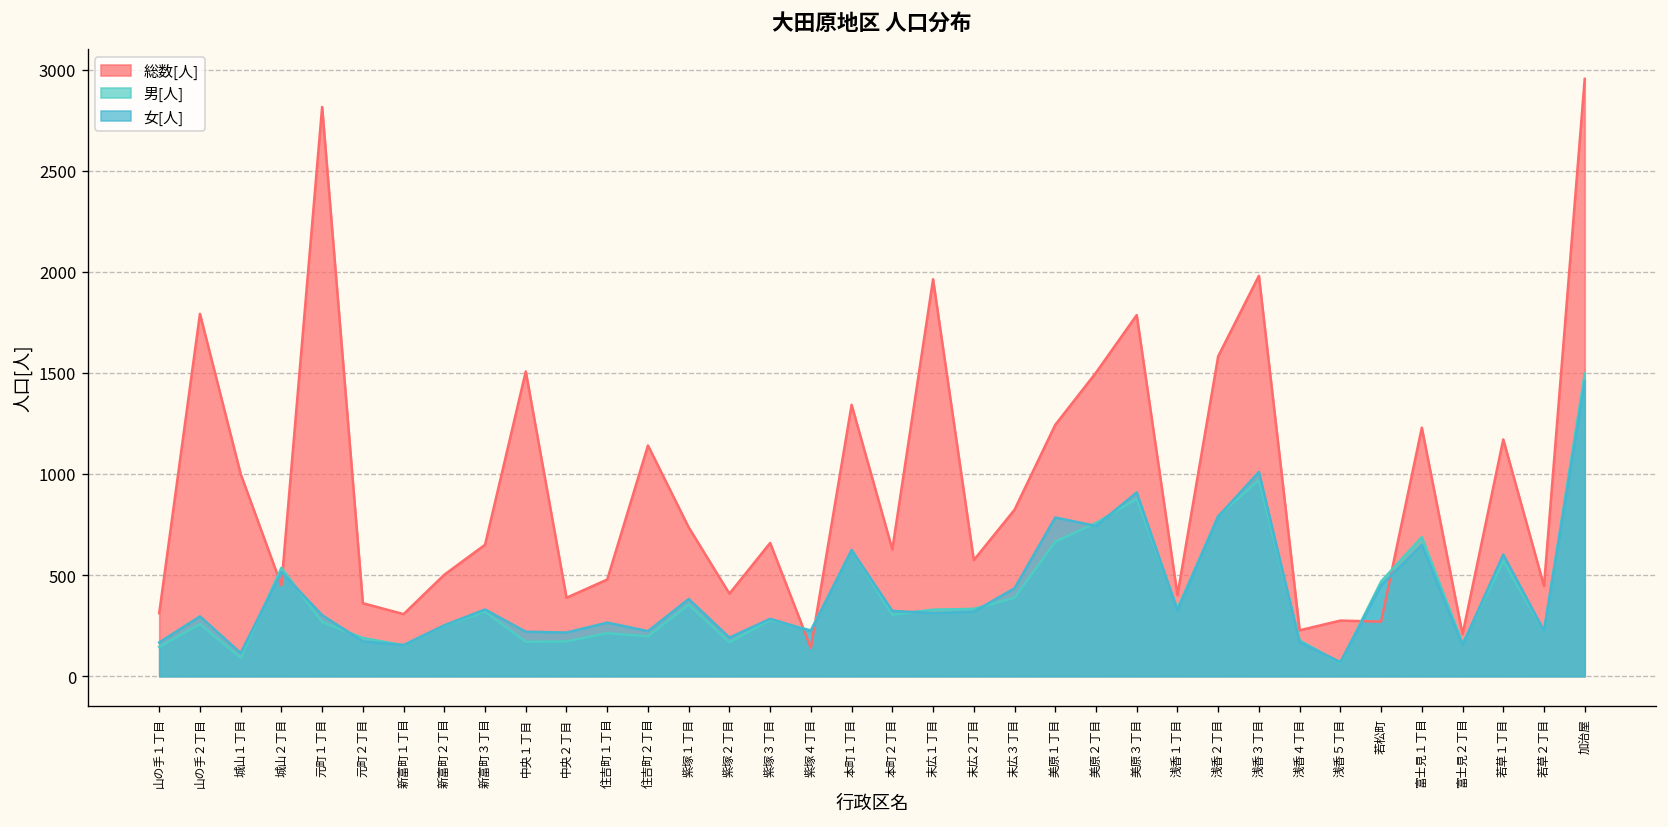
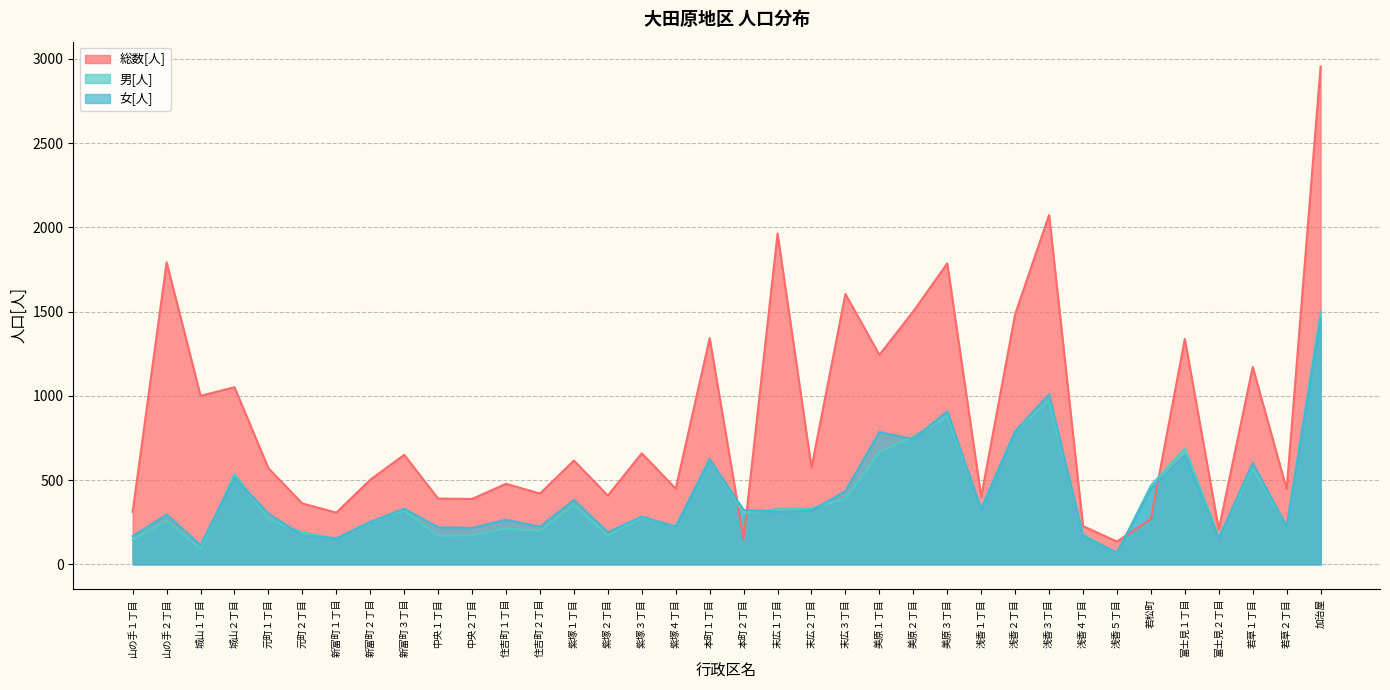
  {
    "総数[人]": {
      "山の手１丁目": 310,
      "山の手２丁目": 1790,
      "城山１丁目": 1000,
-     "城山２丁目": 450,
-     "元町１丁目": 2820,
+     "城山２丁目": 1050,
+     "元町１丁目": 570,
      "元町２丁目": 360,
      "新富町１丁目": 310,
      "新富町２丁目": 500,
      "新富町３丁目": 650,
-     "中央１丁目": 1510,
+     "中央１丁目": 390,
      "中央２丁目": 390,
      "住吉町１丁目": 480,
-     "住吉町２丁目": 1140,
-     "紫塚１丁目": 740,
+     "住吉町２丁目": 420,
+     "紫塚１丁目": 620,
      "紫塚２丁目": 410,
      "紫塚３丁目": 660,
-     "紫塚４丁目": 140,
+     "紫塚４丁目": 450,
      "本町１丁目": 1340,
-     "本町２丁目": 630,
+     "本町２丁目": 150,
      "末広１丁目": 1960,
      "末広２丁目": 570,
-     "末広３丁目": 820,
+     "末広３丁目": 1600,
      "美原１丁目": 1240,
      "美原２丁目": 1500,
      "美原３丁目": 1790,
      "浅香１丁目": 400,
-     "浅香２丁目": 1580,
-     "浅香３丁目": 1980,
+     "浅香２丁目": 1480,
+     "浅香３丁目": 2070,
      "浅香４丁目": 230,
-     "浅香５丁目": 280,
+     "浅香５丁目": 140,
      "若松町": 270,
-     "富士見１丁目": 1230,
+     "富士見１丁目": 1340,
      "富士見２丁目": 210,
      "若草１丁目": 1170,
      "若草２丁目": 450,
      "加治屋": 2950
    }
  }
